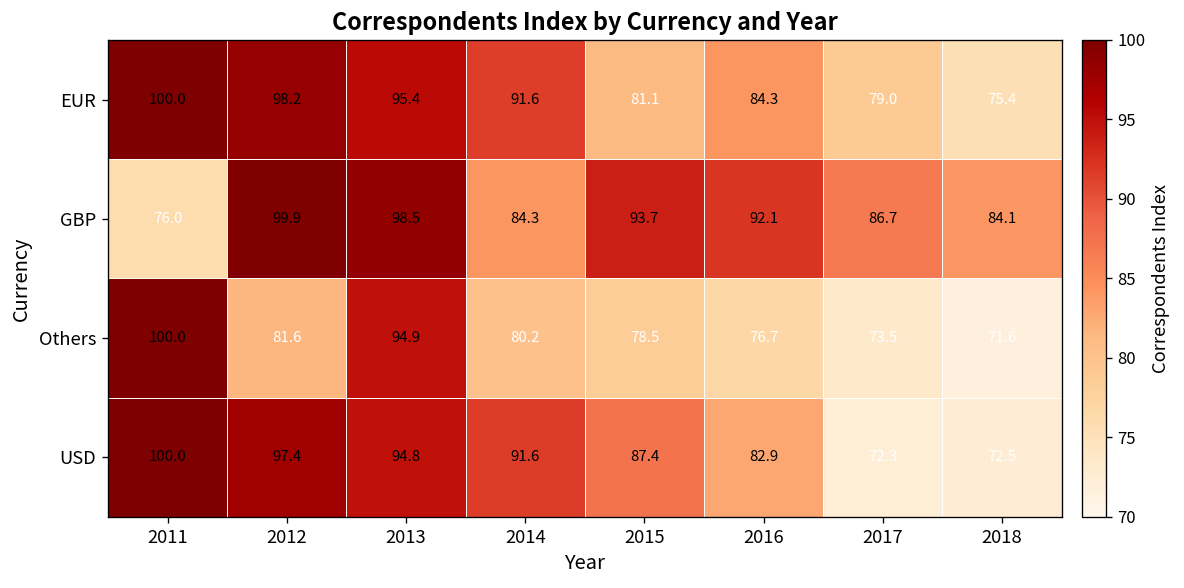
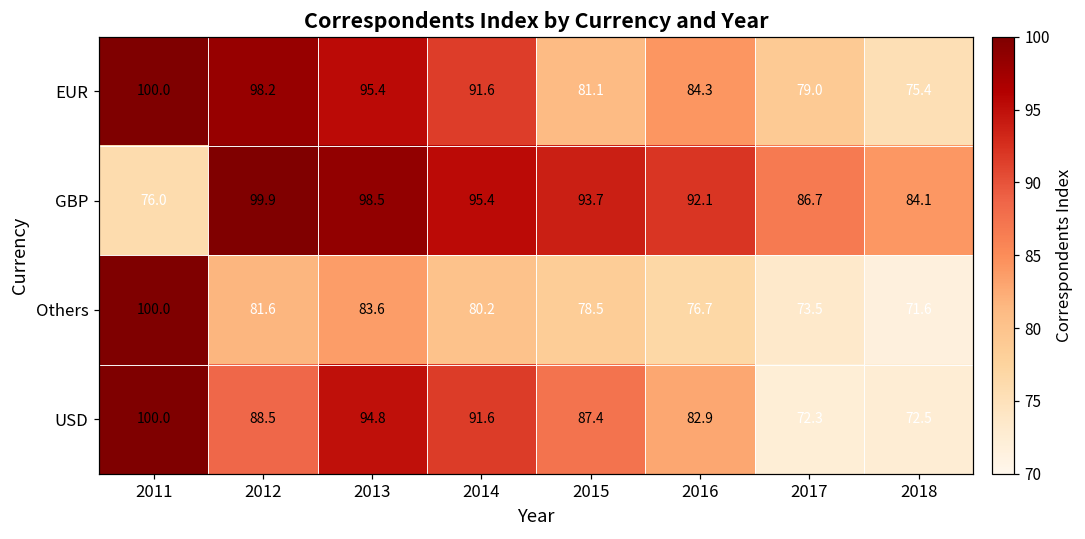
  {
    "EUR": {
      "2011": 100.0,
      "2012": 98.2,
      "2013": 95.4,
      "2014": 91.6,
      "2015": 81.1,
      "2016": 84.3,
      "2017": 79.0,
      "2018": 75.4
    },
    "GBP": {
      "2011": 76.0,
      "2012": 99.9,
      "2013": 98.5,
-     "2014": 84.3,
+     "2014": 95.4,
      "2015": 93.7,
      "2016": 92.1,
      "2017": 86.7,
      "2018": 84.1
    },
    "Others": {
      "2011": 100.0,
      "2012": 81.6,
-     "2013": 94.9,
+     "2013": 83.6,
      "2014": 80.2,
      "2015": 78.5,
      "2016": 76.7,
      "2017": 73.5
    },
    "USD": {
      "2011": 100.0,
-     "2012": 97.4,
+     "2012": 88.5,
      "2013": 94.8,
      "2014": 91.6,
      "2015": 87.4,
      "2016": 82.9
    }
  }
